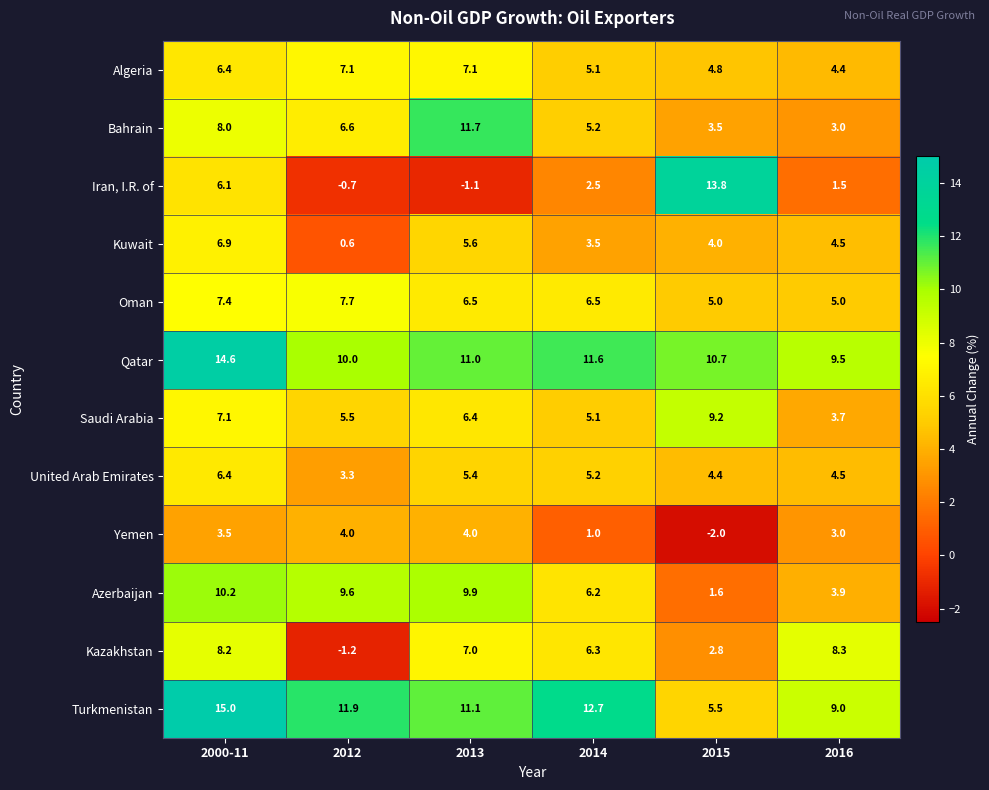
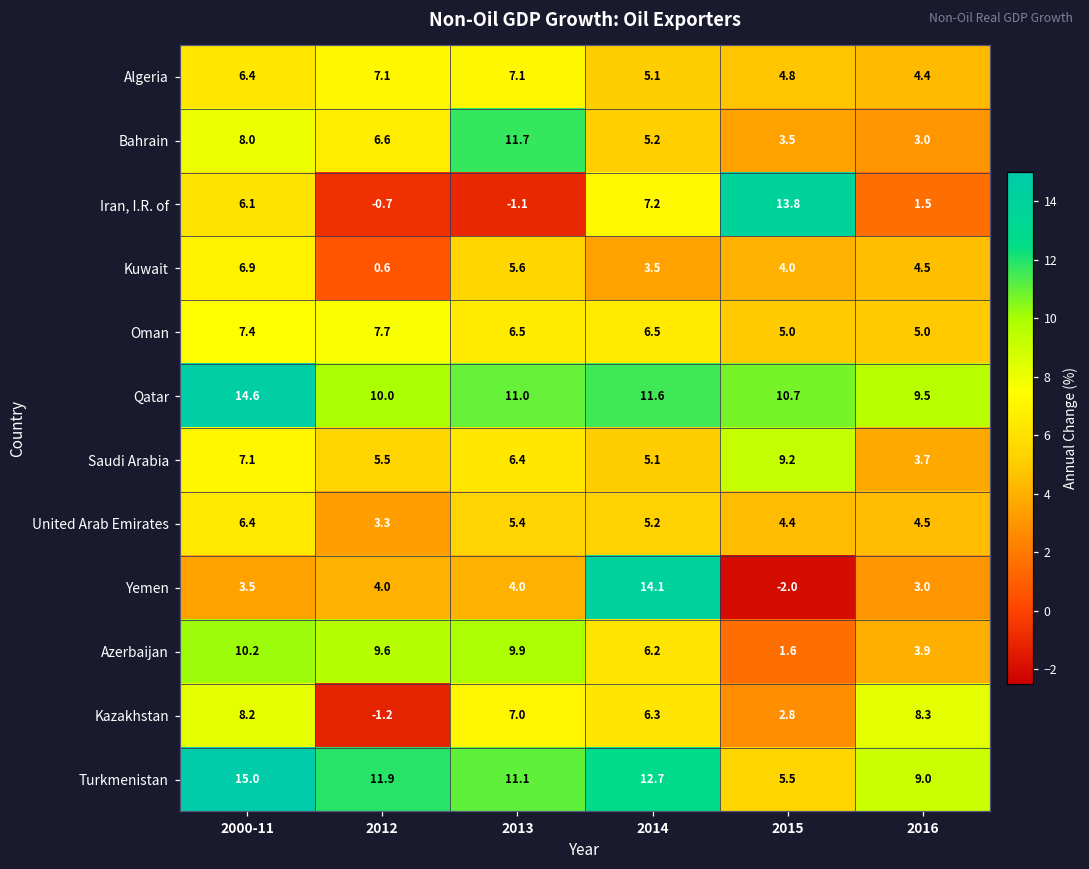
  {
    "Algeria": {
      "2000-11": 6.4,
      "2012": 7.1,
      "2013": 7.1,
      "2014": 5.1,
      "2015": 4.8,
      "2016": 4.4
    },
    "Bahrain": {
      "2000-11": 8.0,
      "2012": 6.6,
      "2013": 11.7,
      "2014": 5.2,
      "2015": 3.5,
      "2016": 3.0
    },
    "Iran, I.R. of": {
      "2000-11": 6.1,
      "2012": -0.7,
      "2013": -1.1,
-     "2014": 2.5,
+     "2014": 7.2,
      "2015": 13.8,
      "2016": 1.5
    },
    "Kuwait": {
      "2000-11": 6.9,
      "2012": 0.6,
      "2013": 5.6,
      "2014": 3.5,
      "2015": 4.0,
      "2016": 4.5
    },
    "Oman": {
      "2000-11": 7.4,
      "2012": 7.7,
      "2013": 6.5,
      "2014": 6.5,
      "2015": 5.0,
      "2016": 5.0
    },
    "Qatar": {
      "2000-11": 14.6,
      "2012": 10.0,
      "2013": 11.0,
      "2014": 11.6,
      "2015": 10.7,
      "2016": 9.5
    },
    "Saudi Arabia": {
      "2000-11": 7.1,
      "2012": 5.5,
      "2013": 6.4,
      "2014": 5.1,
      "2015": 9.2,
      "2016": 3.7
    },
    "United Arab Emirates": {
      "2000-11": 6.4,
      "2012": 3.3,
      "2013": 5.4,
      "2014": 5.2,
      "2015": 4.4,
      "2016": 4.5
    },
    "Yemen": {
      "2000-11": 3.5,
      "2012": 4.0,
      "2013": 4.0,
-     "2014": 1.0,
+     "2014": 14.1,
      "2015": -2.0,
      "2016": 3.0
    },
    "Azerbaijan": {
      "2000-11": 10.2,
      "2012": 9.6,
      "2013": 9.9,
      "2014": 6.2,
      "2015": 1.6,
      "2016": 3.9
    },
    "Kazakhstan": {
      "2000-11": 8.2,
      "2012": -1.2,
      "2013": 7.0,
      "2014": 6.3,
      "2015": 2.8,
      "2016": 8.3
    },
    "Turkmenistan": {
      "2000-11": 15.0,
      "2012": 11.9,
      "2013": 11.1,
      "2014": 12.7,
      "2015": 5.5,
      "2016": 9.0
    }
  }
